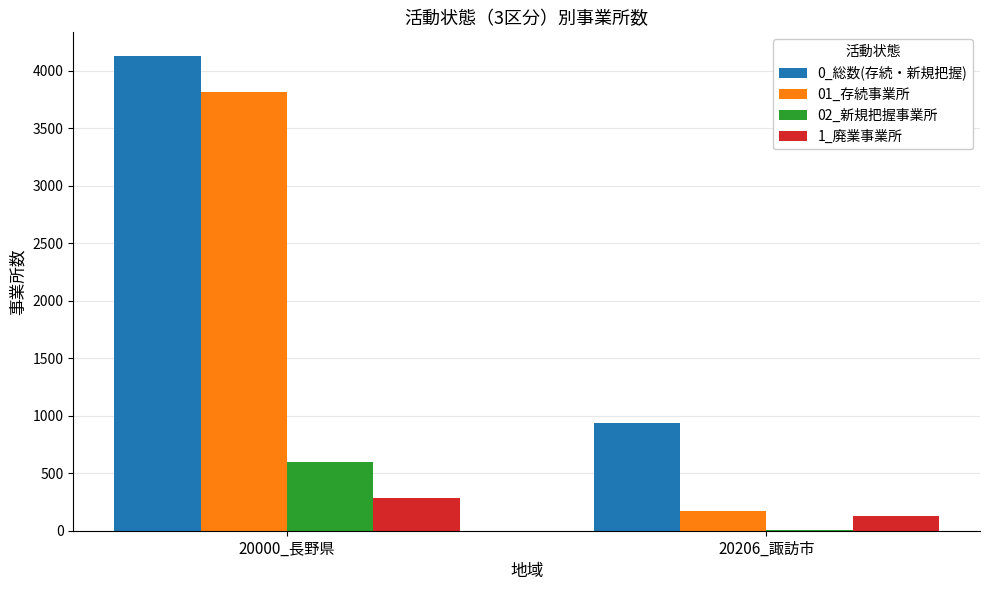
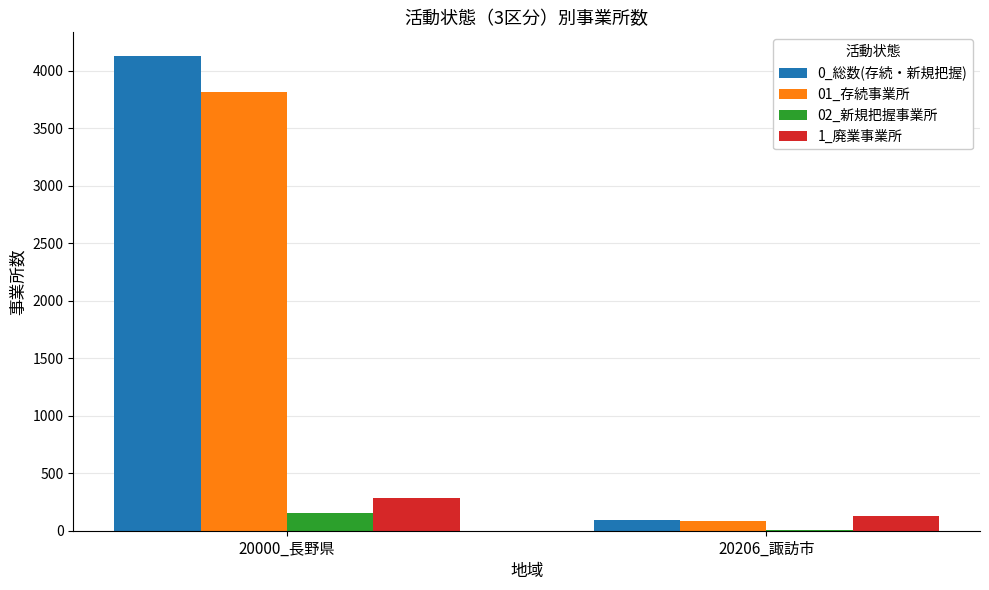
  {
    "0_総数(存続・新規把握)": {
      "20000_長野県": 4130,
-     "20206_諏訪市": 940
+     "20206_諏訪市": 90
    },
    "01_存続事業所": {
      "20000_長野県": 3820,
-     "20206_諏訪市": 180
+     "20206_諏訪市": 90
    },
    "02_新規把握事業所": {
-     "20000_長野県": 590
+     "20000_長野県": 160
    },
    "1_廃業事業所": {
      "20000_長野県": 290,
      "20206_諏訪市": 130
    }
  }
